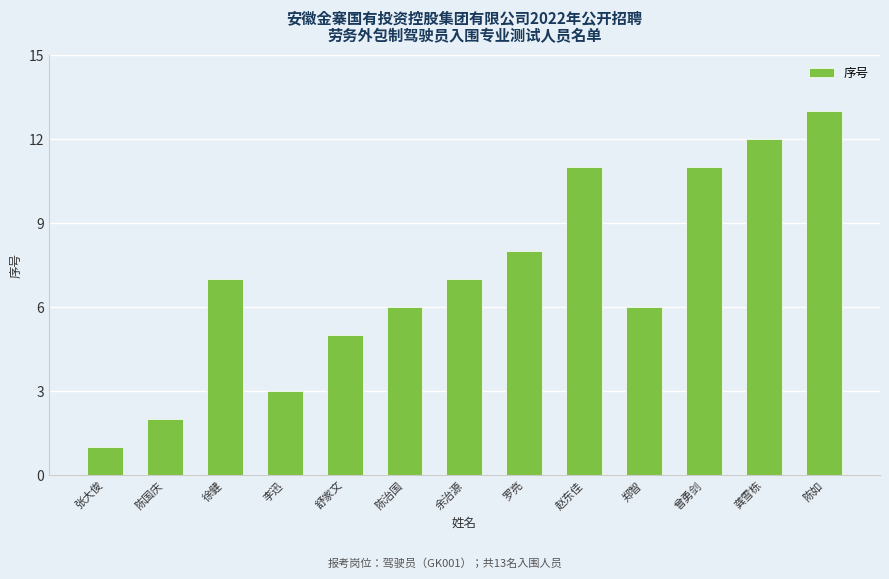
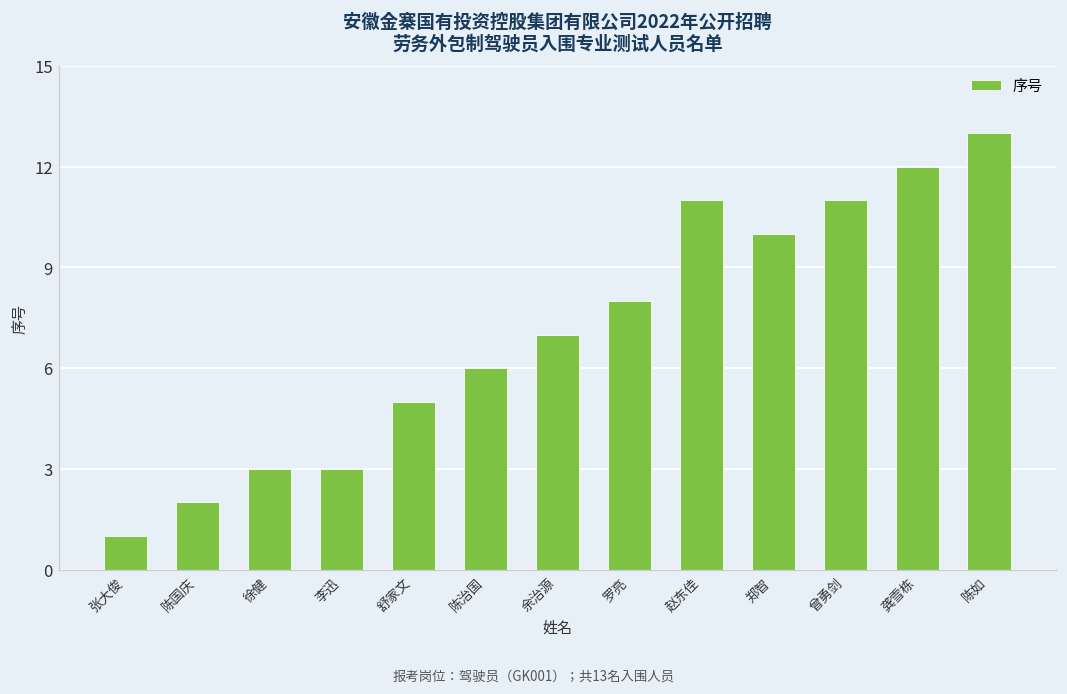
  {
    "张大俊": 1,
    "陈国庆": 2,
-   "徐健": 7,
+   "徐健": 3,
    "李迅": 3,
    "舒家文": 5,
    "陈治国": 6,
    "余治源": 7,
    "罗亮": 8,
    "赵东佳": 11,
-   "郑智": 6,
+   "郑智": 10,
    "曾勇剑": 11,
    "龚雪栋": 12,
    "陈如": 13
  }
